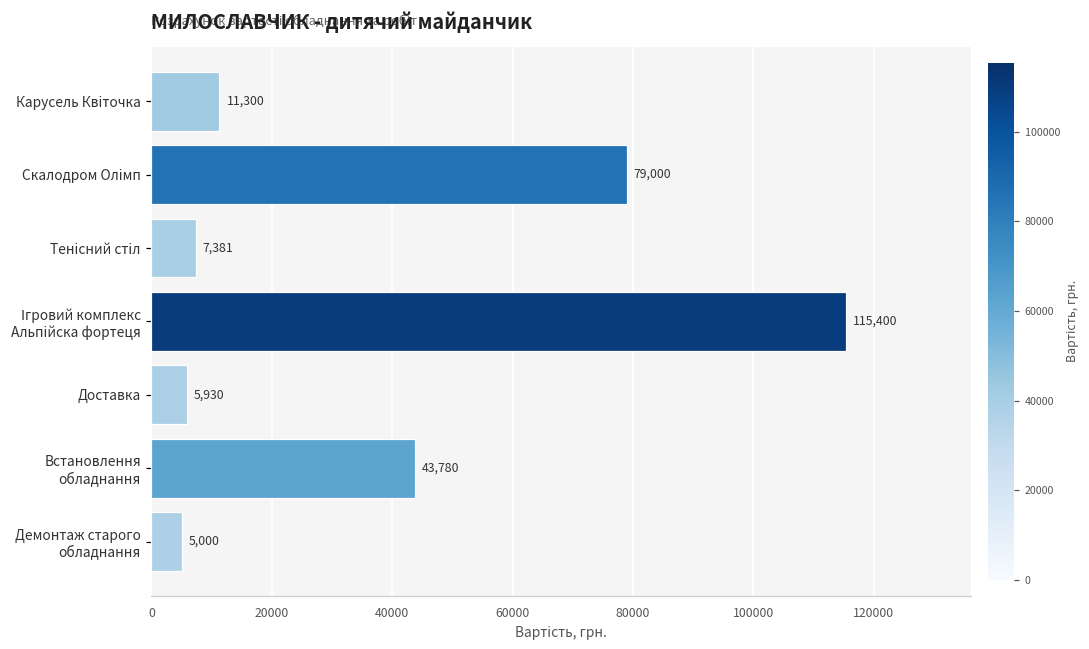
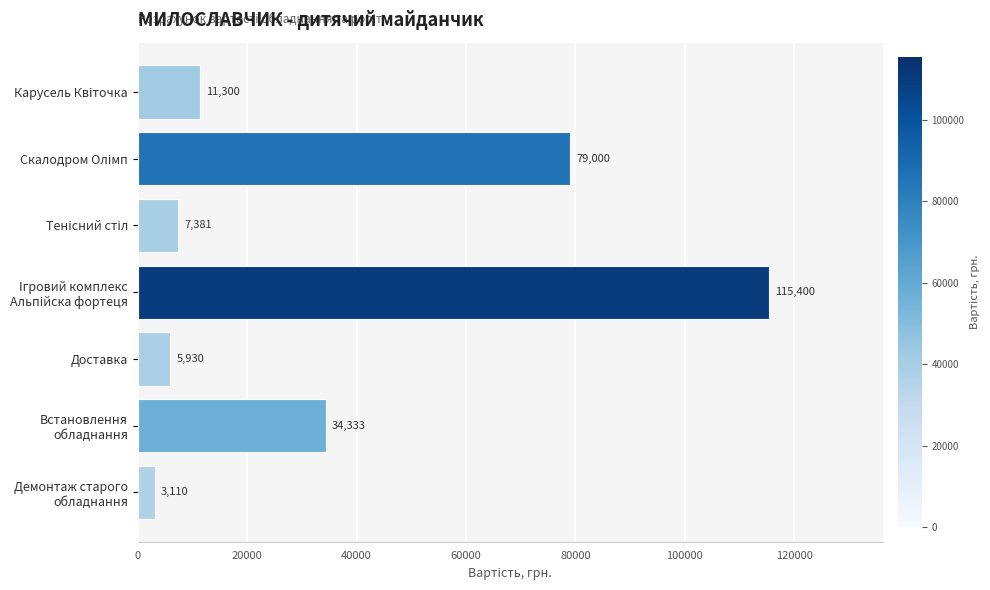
  {
    "Карусель Квіточка": "11,300",
    "Скалодром Олімп": "79,000",
    "Тенісний стіл": "7,381",
    "Ігровий комплекс Альпійска фортеця": "115,400",
    "Доставка": "5,930",
-   "Встановлення обладнання": "43,780",
-   "Демонтаж старого обладнання": "5,000"
+   "Встановлення обладнання": "34,333",
+   "Демонтаж старого обладнання": "3,110"
  }
